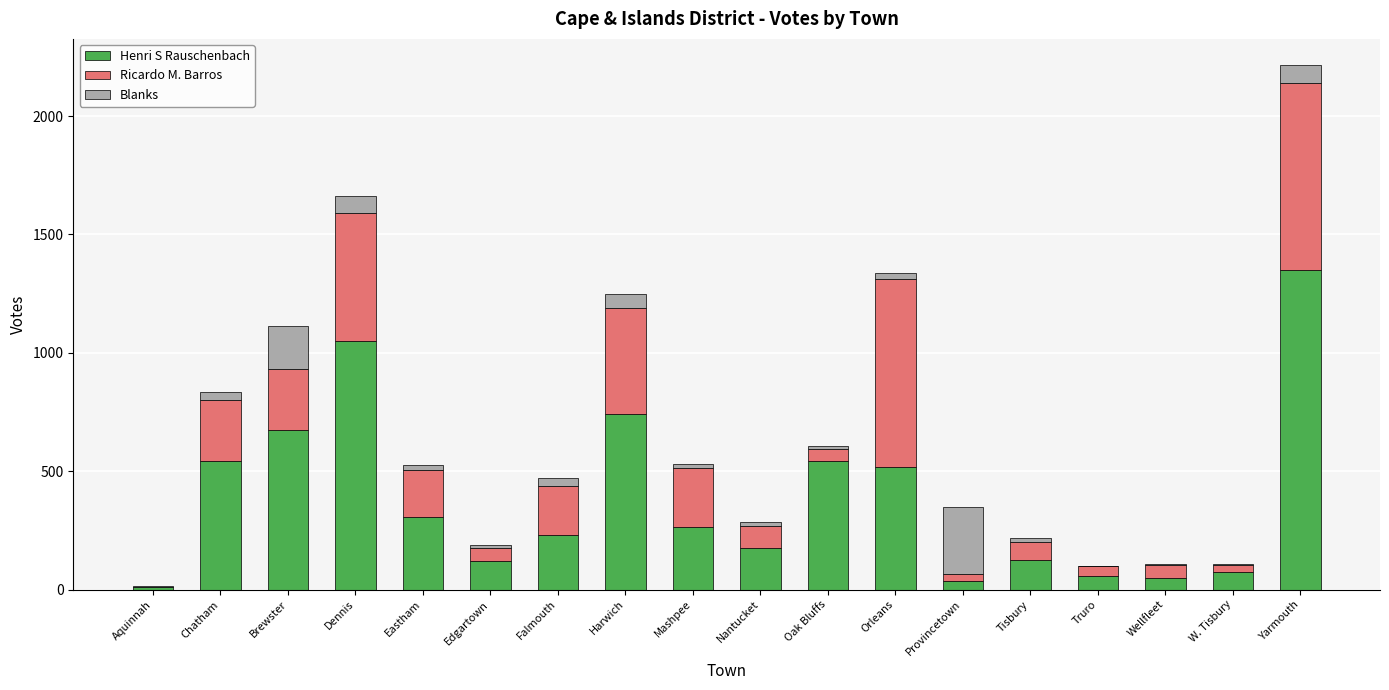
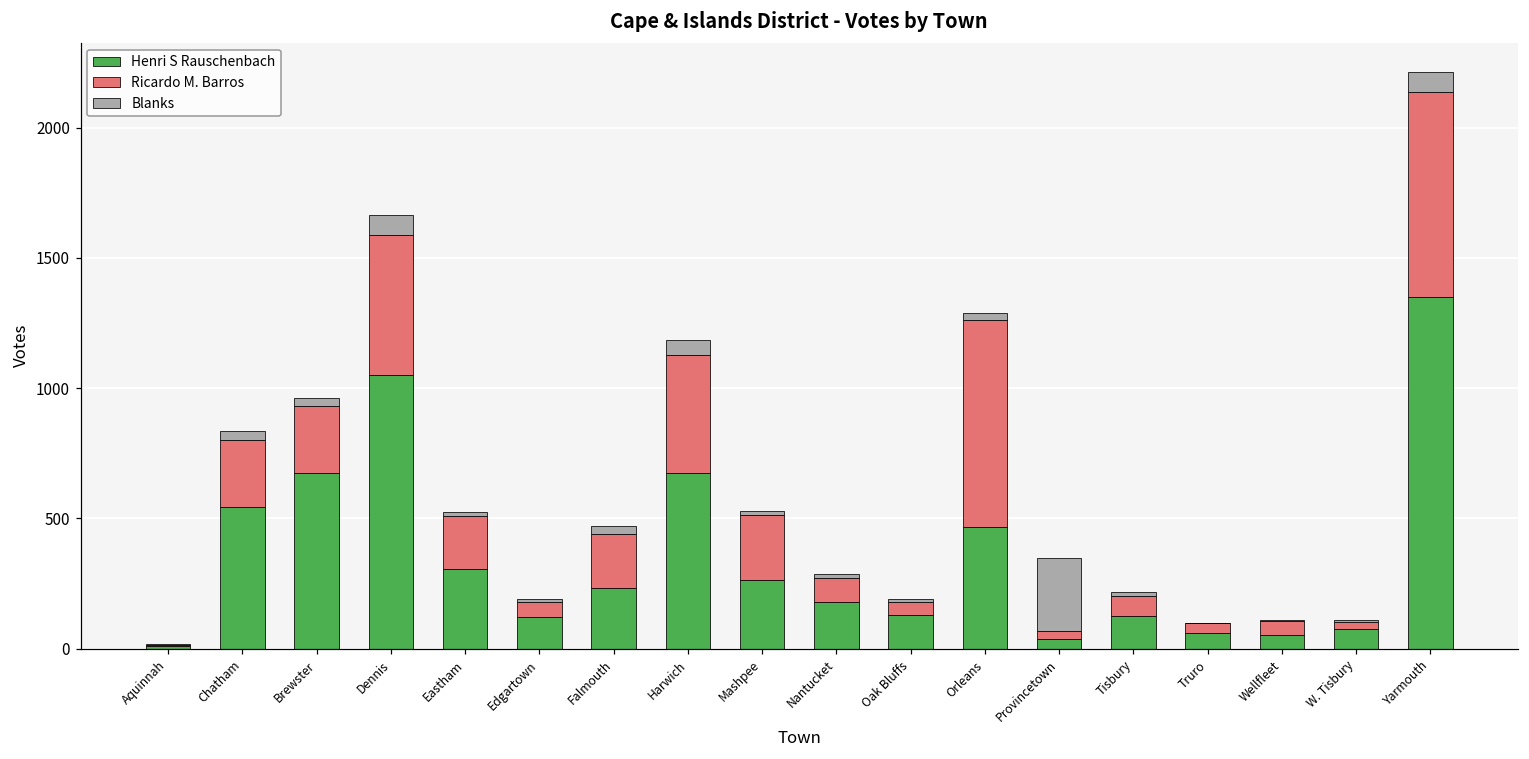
  {
    "Henri S Rauschenbach": {
      "Chatham": 540,
      "Brewster": 670,
      "Dennis": 1050,
      "Eastham": 310,
      "Edgartown": 120,
      "Falmouth": 230,
-     "Harwich": 740,
+     "Harwich": 680,
      "Mashpee": 260,
      "Nantucket": 180,
-     "Oak Bluffs": 540,
-     "Orleans": 520,
+     "Oak Bluffs": 130,
+     "Orleans": 470,
      "Provincetown": 40,
      "Tisbury": 130,
      "Truro": 60,
      "Wellfleet": 50,
      "W. Tisbury": 70,
      "Yarmouth": 1350
    },
    "Ricardo M. Barros": {
      "Chatham": 260,
      "Brewster": 260,
      "Dennis": 540,
      "Eastham": 200,
      "Edgartown": 60,
      "Falmouth": 210,
      "Harwich": 450,
      "Mashpee": 250,
      "Nantucket": 90,
      "Oak Bluffs": 50,
      "Orleans": 790,
      "Provincetown": 30,
      "Tisbury": 80,
      "Truro": 40,
      "Wellfleet": 60,
      "W. Tisbury": 30,
      "Yarmouth": 790
    },
    "Blanks": {
      "Chatham": 30,
-     "Brewster": 180,
+     "Brewster": 30,
      "Dennis": 80,
      "Eastham": 20,
      "Edgartown": 10,
      "Falmouth": 30,
      "Harwich": 60,
      "Mashpee": 20,
      "Nantucket": 20,
      "Oak Bluffs": 10,
      "Orleans": 30,
      "Provincetown": 280,
      "Tisbury": 20,
      "Truro": 0,
      "Yarmouth": 80
    }
  }
